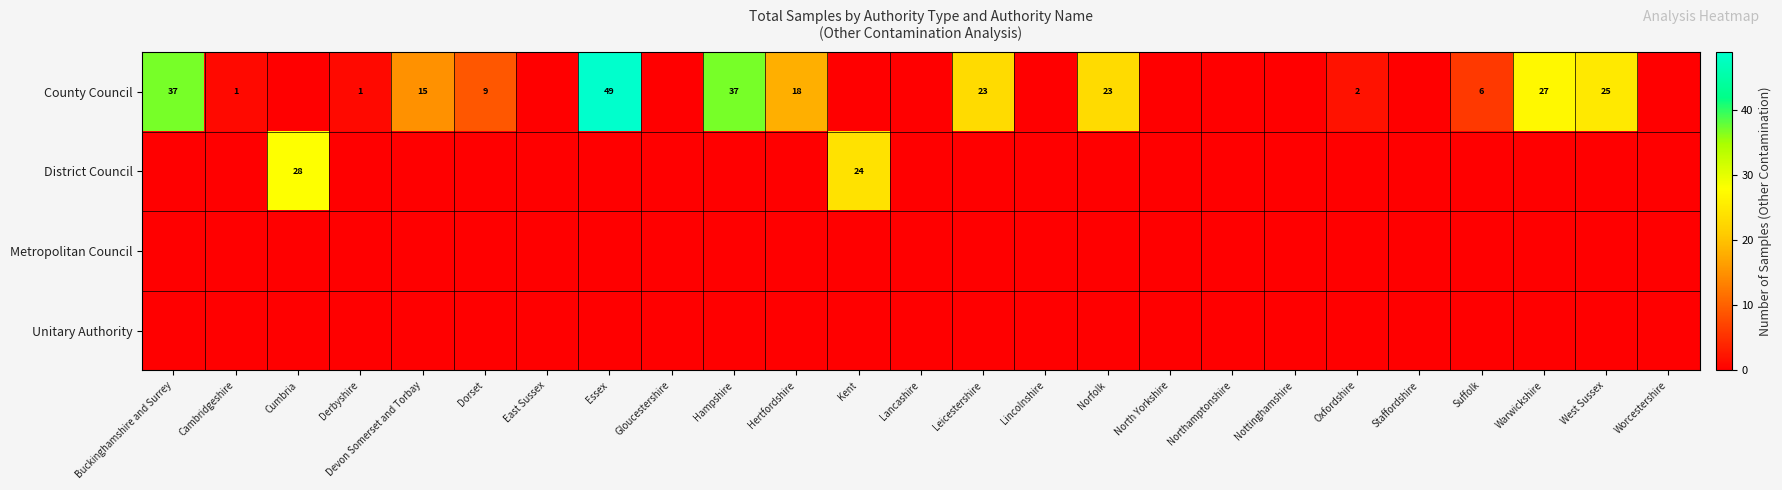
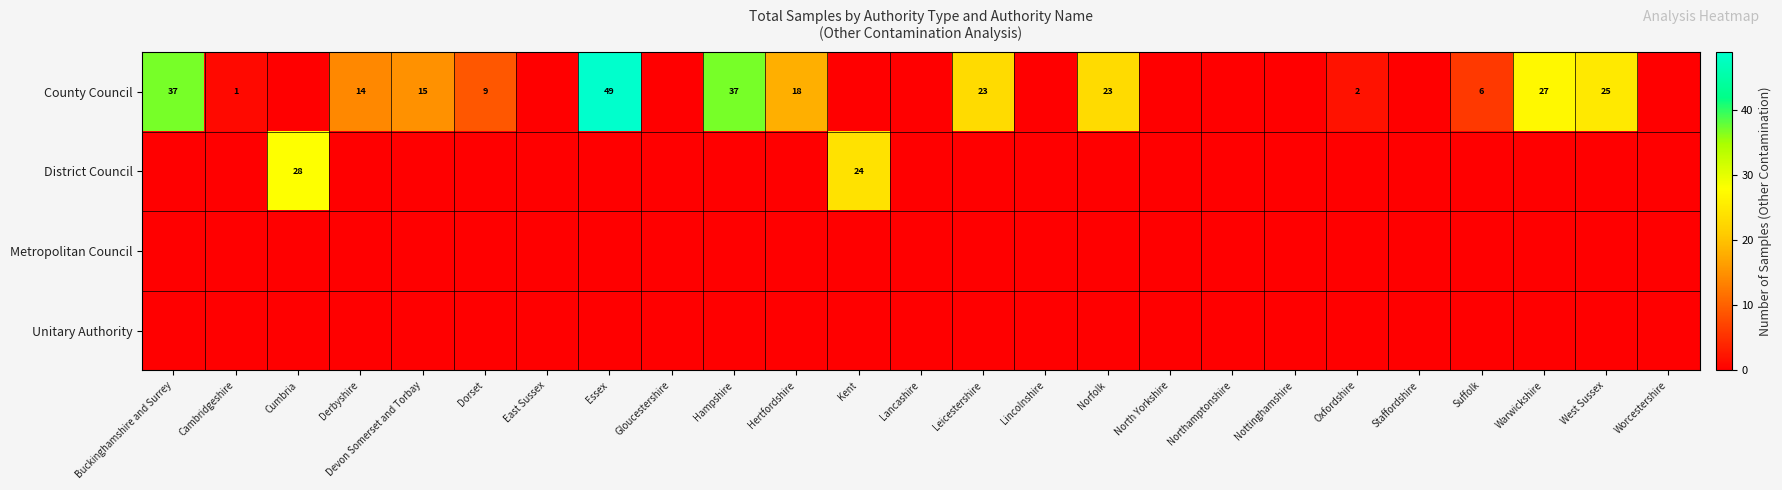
  {
    "County Council": {
      "Buckinghamshire and Surrey": 37,
      "Cambridgeshire": 1,
-     "Derbyshire": 1,
+     "Derbyshire": 14,
      "Devon Somerset and Torbay": 15,
      "Dorset": 9,
      "Essex": 49,
      "Hampshire": 37,
      "Hertfordshire": 18,
      "Leicestershire": 23,
      "Norfolk": 23,
      "Oxfordshire": 2,
      "Suffolk": 6,
      "Warwickshire": 27,
      "West Sussex": 25
    },
    "District Council": {
      "Cumbria": 28,
      "Kent": 24
    }
  }
